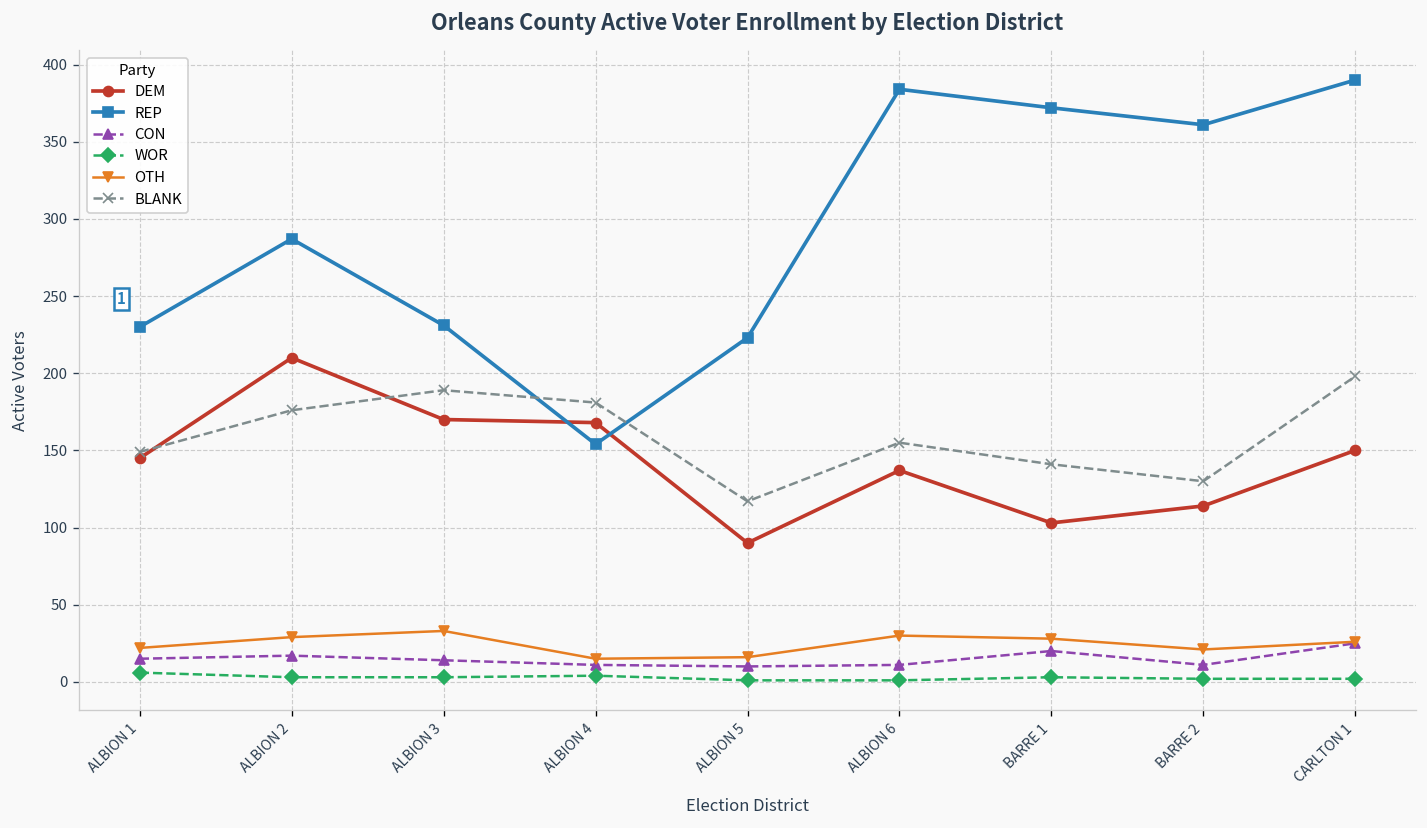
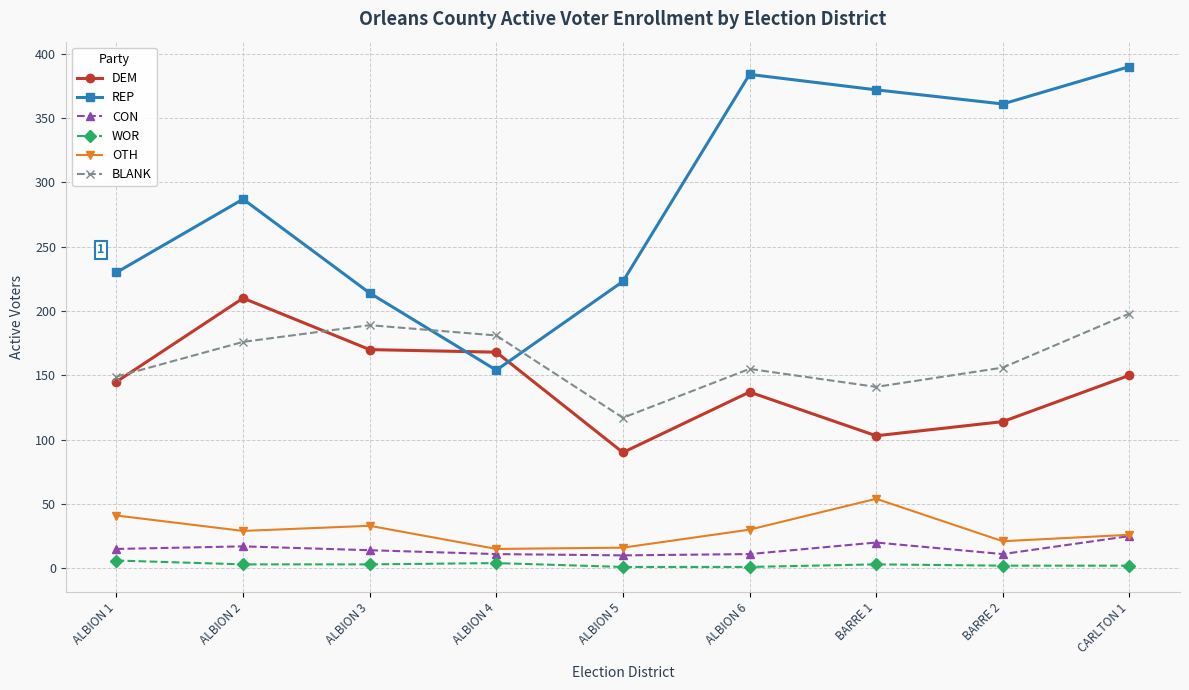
  {
    "DEM": {
      "ALBION 1": 145,
      "ALBION 2": 210,
      "ALBION 3": 170,
      "ALBION 4": 168,
      "ALBION 5": 90,
      "ALBION 6": 137,
      "BARRE 1": 103,
      "BARRE 2": 114,
      "CARLTON 1": 150
    },
    "REP": {
      "ALBION 2": 287,
-     "ALBION 3": 231,
+     "ALBION 3": 214,
      "ALBION 4": 154,
      "ALBION 5": 223,
      "ALBION 6": 384,
      "BARRE 1": 372,
      "BARRE 2": 361,
      "CARLTON 1": 390
    },
    "CON": {
      "ALBION 1": 15,
      "ALBION 2": 17,
      "ALBION 3": 14,
      "ALBION 4": 11,
      "ALBION 5": 10,
      "ALBION 6": 11,
      "BARRE 1": 20,
      "BARRE 2": 11
    },
    "WOR": {
      "ALBION 1": 6,
      "ALBION 2": 3,
      "ALBION 3": 3,
      "ALBION 4": 4,
      "ALBION 5": 1,
      "ALBION 6": 1,
      "BARRE 1": 3,
      "BARRE 2": 2,
      "CARLTON 1": 2
    },
    "OTH": {
-     "ALBION 1": 22,
+     "ALBION 1": 41,
      "ALBION 2": 29,
      "ALBION 3": 33,
      "ALBION 4": 15,
      "ALBION 5": 16,
      "ALBION 6": 30,
-     "BARRE 1": 28,
+     "BARRE 1": 54,
      "BARRE 2": 21
    },
    "BLANK": {
      "ALBION 1": 149,
      "ALBION 2": 176,
      "ALBION 3": 189,
      "ALBION 4": 181,
      "ALBION 5": 117,
      "ALBION 6": 155,
      "BARRE 1": 141,
-     "BARRE 2": 130,
+     "BARRE 2": 156,
      "CARLTON 1": 198
    }
  }
